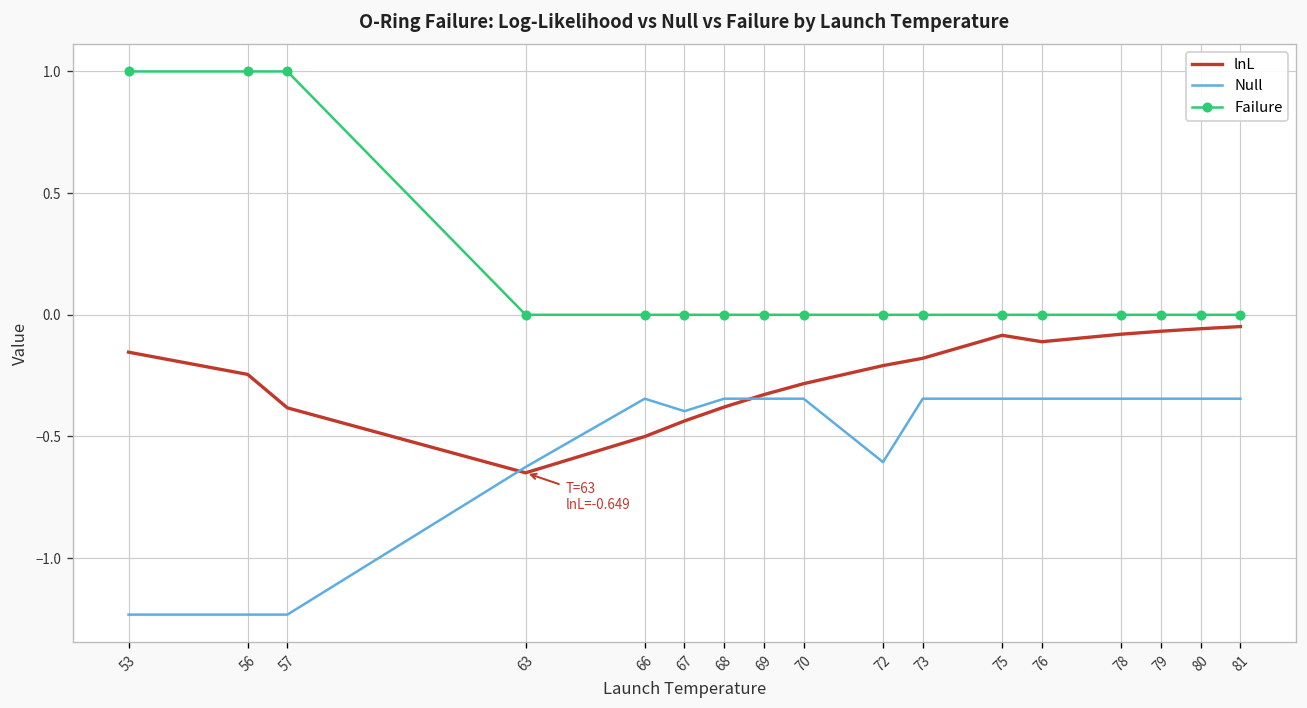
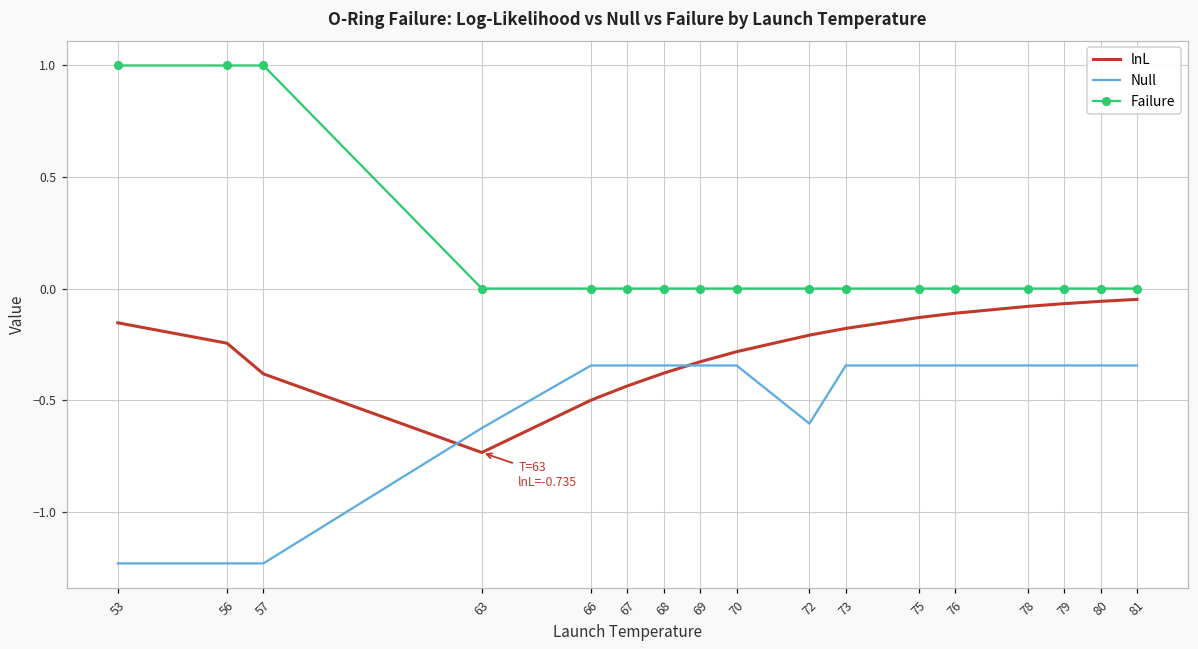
  {
    "lnL": {
-     "63": -0.649,
-     "75": -0.08
+     "63": -0.735,
+     "75": -0.13
    },
    "Null": {
      "53": -1.23,
      "56": -1.23,
      "57": -1.23,
      "63": -0.63,
      "66": -0.34,
-     "67": -0.40,
+     "67": -0.34,
      "68": -0.34,
      "69": -0.34,
      "70": -0.34,
      "72": -0.61,
      "73": -0.34,
      "75": -0.34,
      "76": -0.34,
      "78": -0.34,
      "79": -0.34,
      "80": -0.34,
      "81": -0.34
    },
    "Failure": {
      "53": 1.00,
      "56": 1.00,
      "57": 1.00,
      "63": 0.00,
      "66": 0.00,
      "67": 0.00,
      "68": 0.00,
      "69": 0.00,
      "70": 0.00,
      "72": 0.00,
      "73": 0.00,
      "75": 0.00,
      "76": 0.00,
      "78": 0.00,
      "79": 0.00,
      "80": 0.00,
      "81": 0.00
    }
  }
